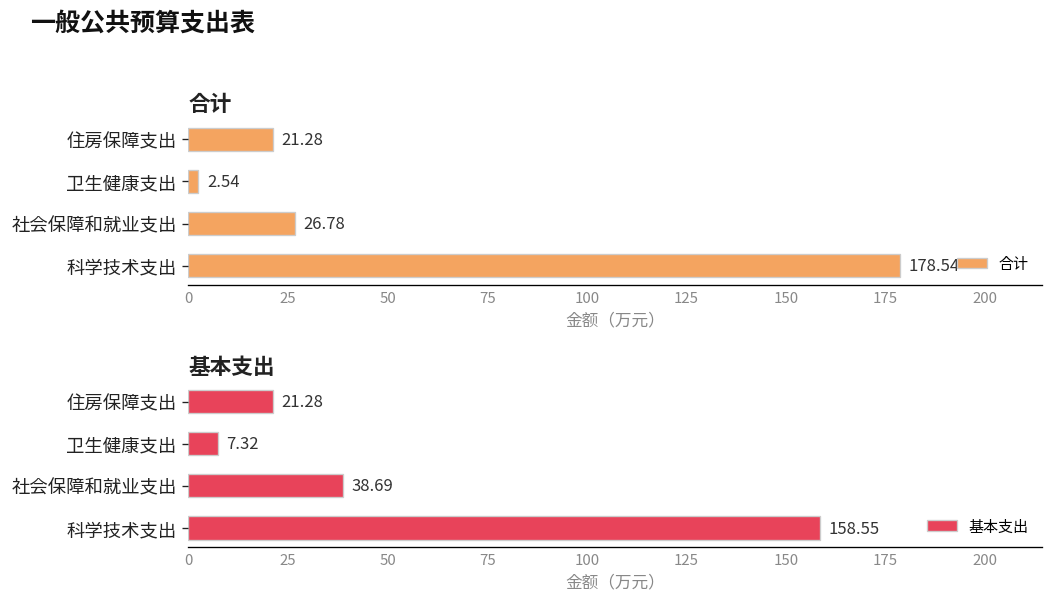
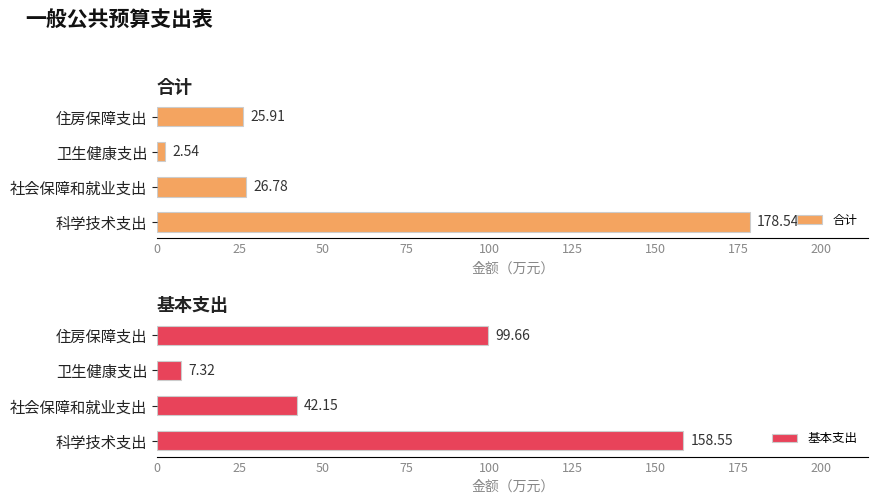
  {
    "合计": {
-     "住房保障支出": 21.28,
+     "住房保障支出": 25.91,
      "卫生健康支出": 2.54,
      "社会保障和就业支出": 26.78,
      "科学技术支出": 178.54
    },
    "基本支出": {
-     "住房保障支出": 21.28,
+     "住房保障支出": 99.66,
      "卫生健康支出": 7.32,
-     "社会保障和就业支出": 38.69,
+     "社会保障和就业支出": 42.15,
      "科学技术支出": 158.55
    }
  }
